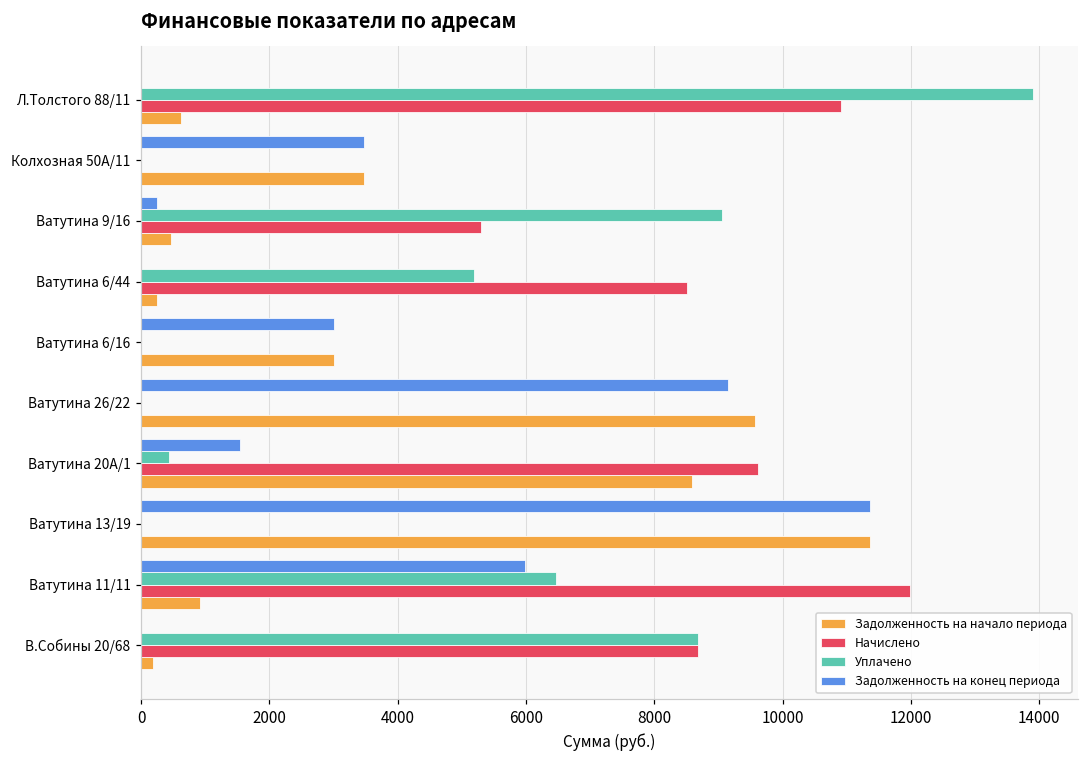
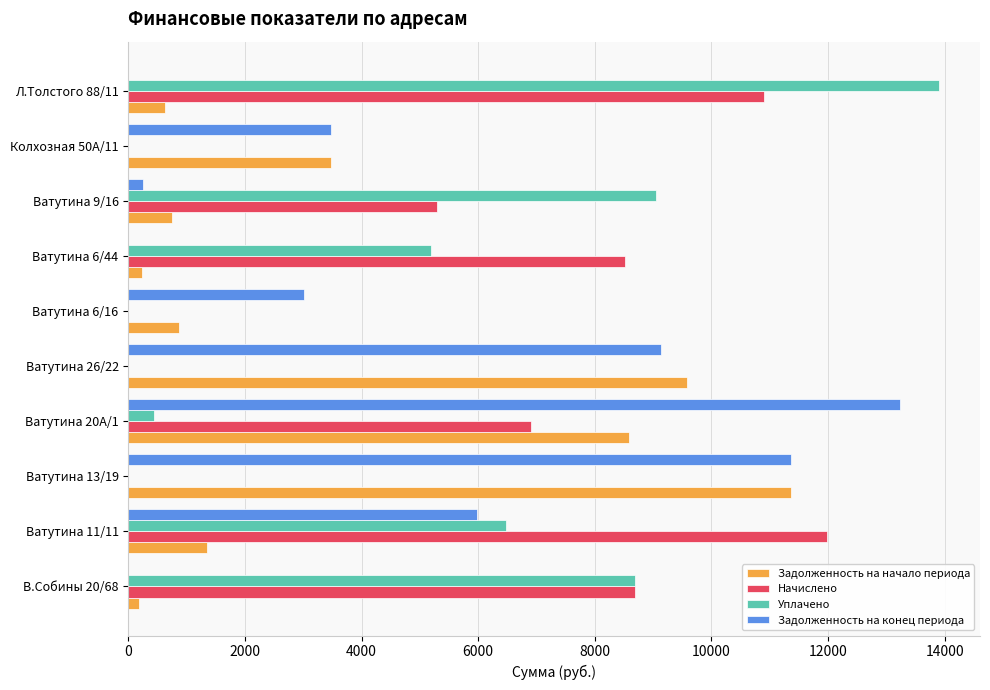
  {
    "Задолженность на начало периода": {
      "Л.Толстого 88/11": 600,
      "Колхозная 50А/11": 3500,
-     "Ватутина 9/16": 500,
+     "Ватутина 9/16": 700,
      "Ватутина 6/44": 200,
-     "Ватутина 6/16": 3000,
+     "Ватутина 6/16": 900,
      "Ватутина 26/22": 9600,
      "Ватутина 20А/1": 8600,
      "Ватутина 13/19": 11400,
-     "Ватутина 11/11": 900,
+     "Ватутина 11/11": 1400,
      "В.Собины 20/68": 200
    },
    "Начислено": {
      "Л.Толстого 88/11": 10900,
      "Колхозная 50А/11": 0,
      "Ватутина 9/16": 5300,
      "Ватутина 6/44": 8500,
      "Ватутина 6/16": 0,
      "Ватутина 26/22": 0,
-     "Ватутина 20А/1": 9600,
+     "Ватутина 20А/1": 6900,
      "Ватутина 13/19": 0,
      "Ватутина 11/11": 12000,
      "В.Собины 20/68": 8700
    },
    "Уплачено": {
      "Л.Толстого 88/11": 13900,
      "Колхозная 50А/11": 0,
      "Ватутина 9/16": 9100,
      "Ватутина 6/44": 5200,
      "Ватутина 6/16": 0,
      "Ватутина 26/22": 0,
      "Ватутина 20А/1": 400,
      "Ватутина 13/19": 0,
      "Ватутина 11/11": 6500,
      "В.Собины 20/68": 8700
    },
    "Задолженность на конец периода": {
      "Л.Толстого 88/11": 0,
      "Колхозная 50А/11": 3500,
      "Ватутина 9/16": 300,
      "Ватутина 6/44": 0,
      "Ватутина 6/16": 3000,
      "Ватутина 26/22": 9100,
-     "Ватутина 20А/1": 1500,
+     "Ватутина 20А/1": 13200,
      "Ватутина 13/19": 11400,
      "Ватутина 11/11": 6000,
      "В.Собины 20/68": 0
    }
  }
